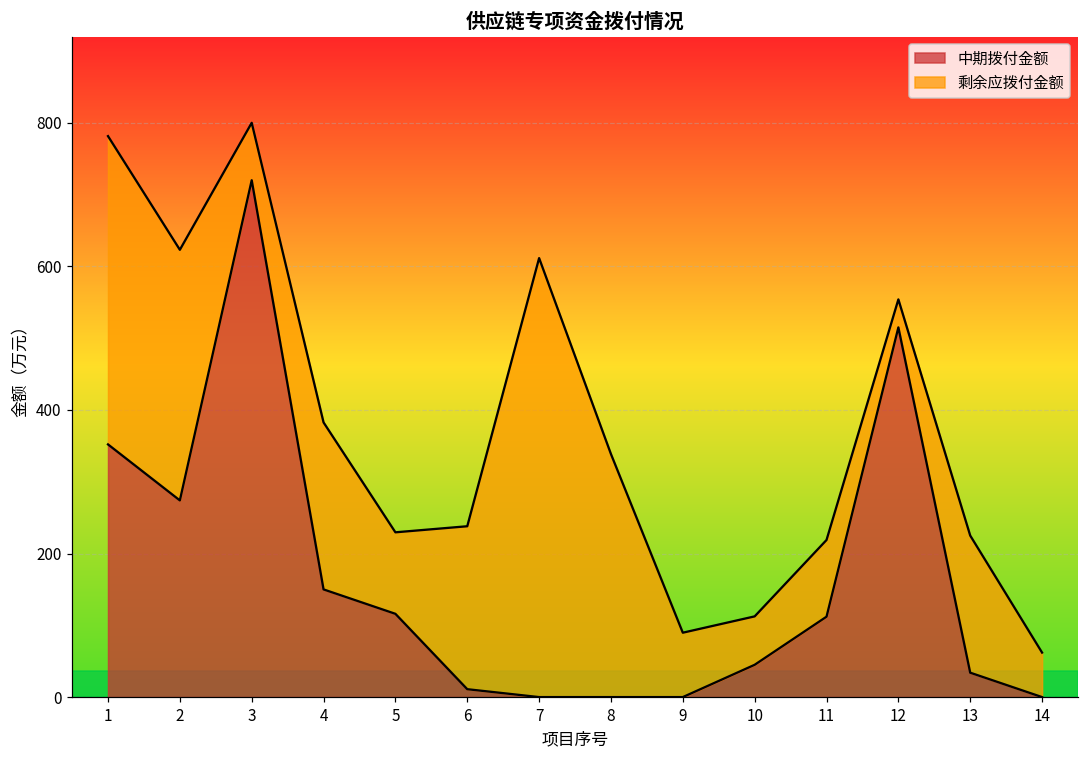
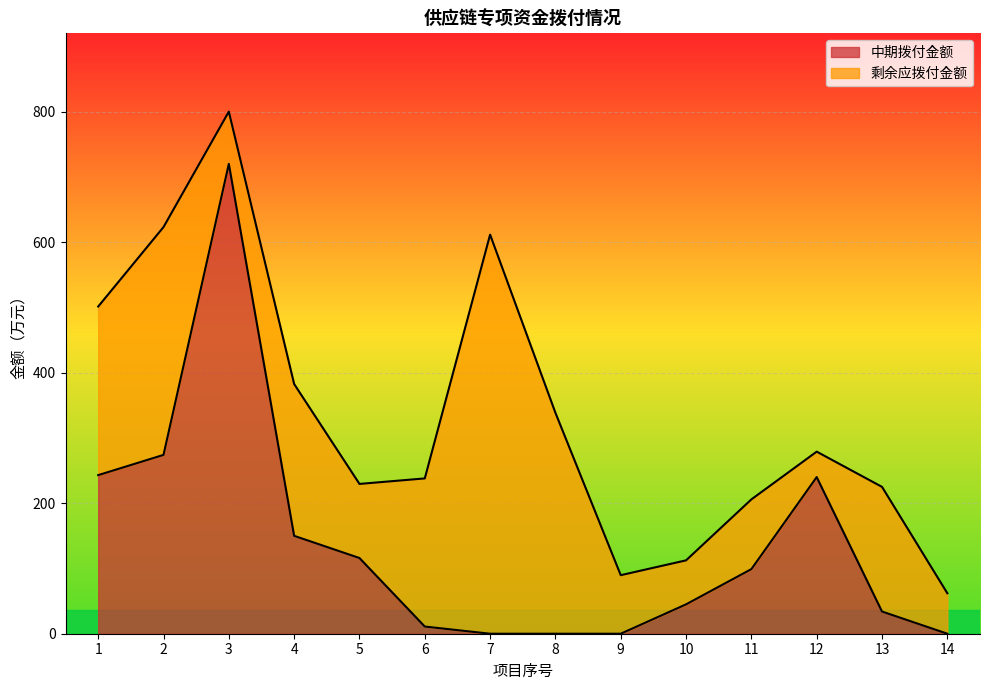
  {
    "中期拨付金额": {
-     "1": 350,
+     "1": 240,
      "2": 270,
      "3": 720,
      "4": 150,
      "5": 120,
      "10": 50,
-     "11": 110,
-     "12": 520
+     "11": 100,
+     "12": 240
    },
    "剩余应拨付金额": {
-     "1": 430,
+     "1": 260,
      "2": 350,
      "3": 80,
      "4": 230,
      "5": 110,
      "6": 230,
      "7": 610,
      "8": 340,
      "9": 90,
      "10": 70,
      "11": 110,
      "12": 40,
      "13": 190,
      "14": 60
    }
  }
